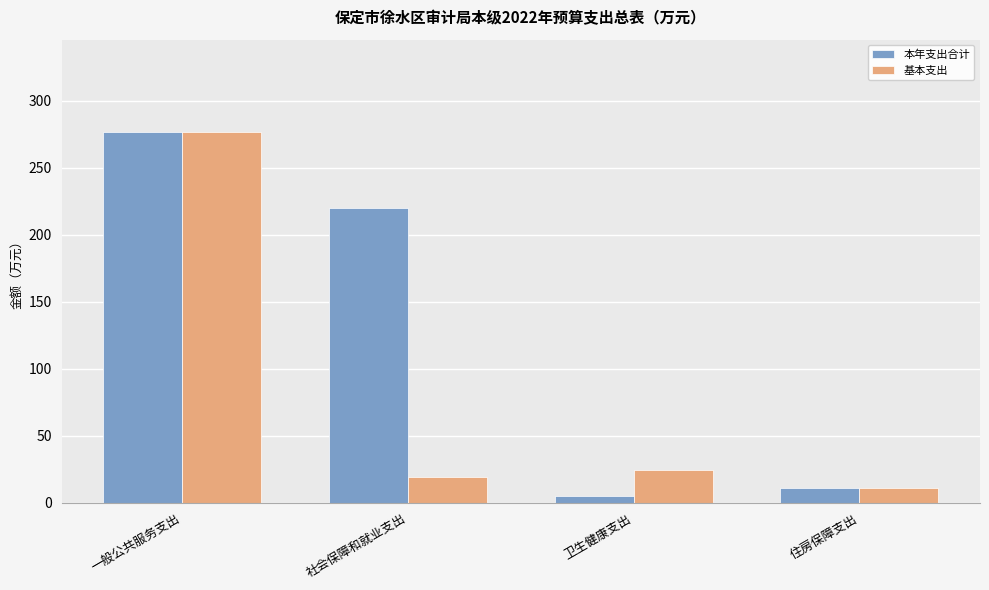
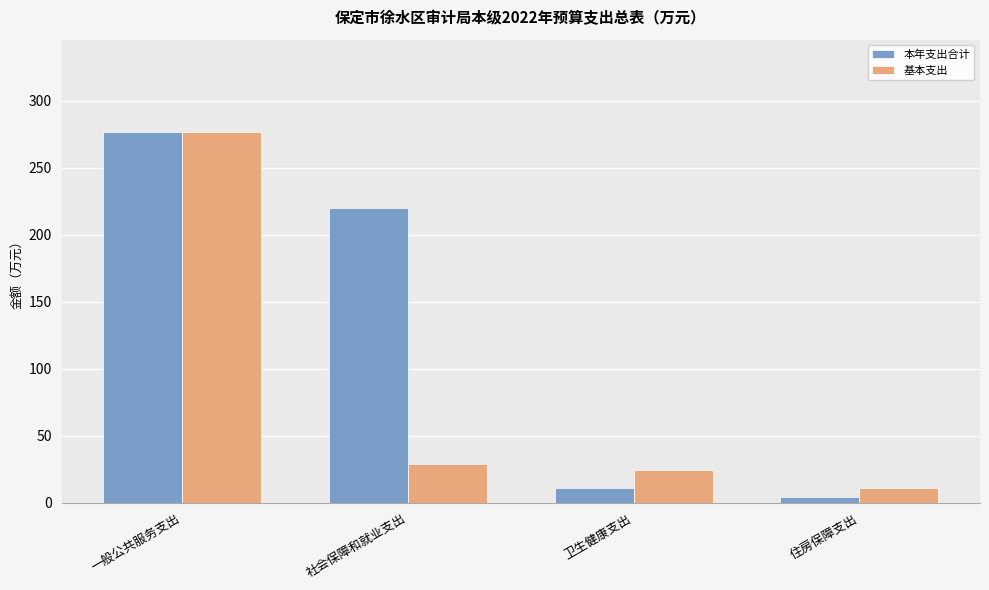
  {
    "本年支出合计": {
      "一般公共服务支出": 277,
      "社会保障和就业支出": 220,
-     "卫生健康支出": 5,
-     "住房保障支出": 11
+     "卫生健康支出": 11,
+     "住房保障支出": 5
    },
    "基本支出": {
      "一般公共服务支出": 277,
-     "社会保障和就业支出": 19,
+     "社会保障和就业支出": 29,
      "卫生健康支出": 25,
      "住房保障支出": 11
    }
  }
